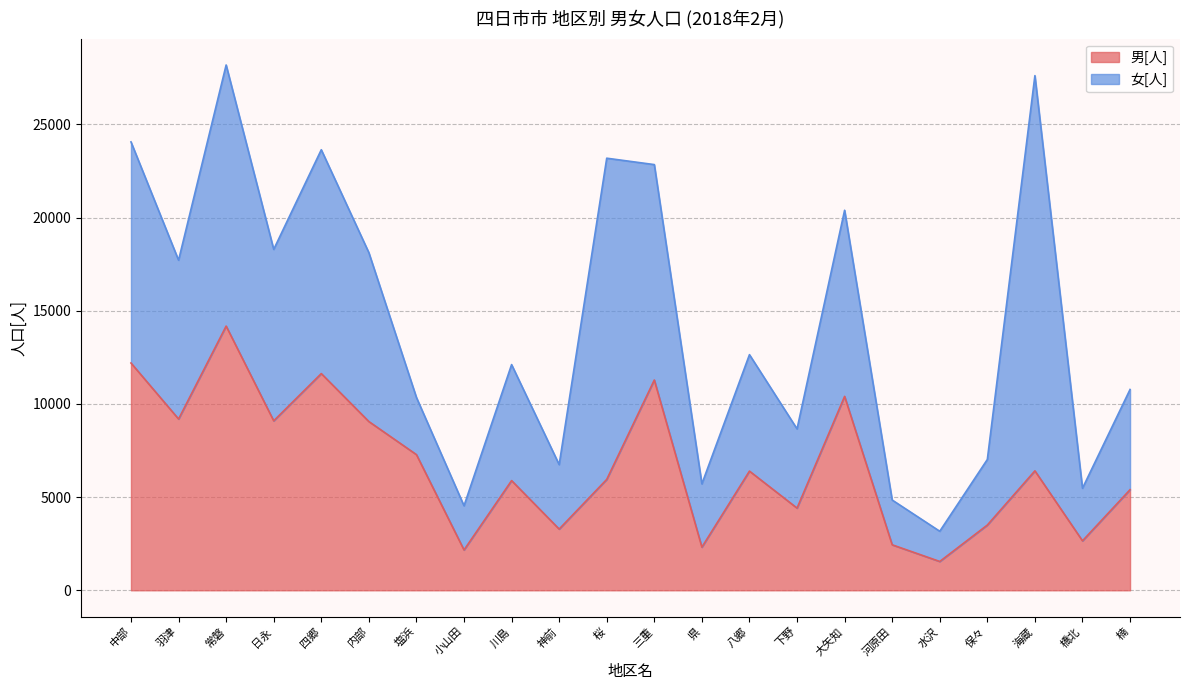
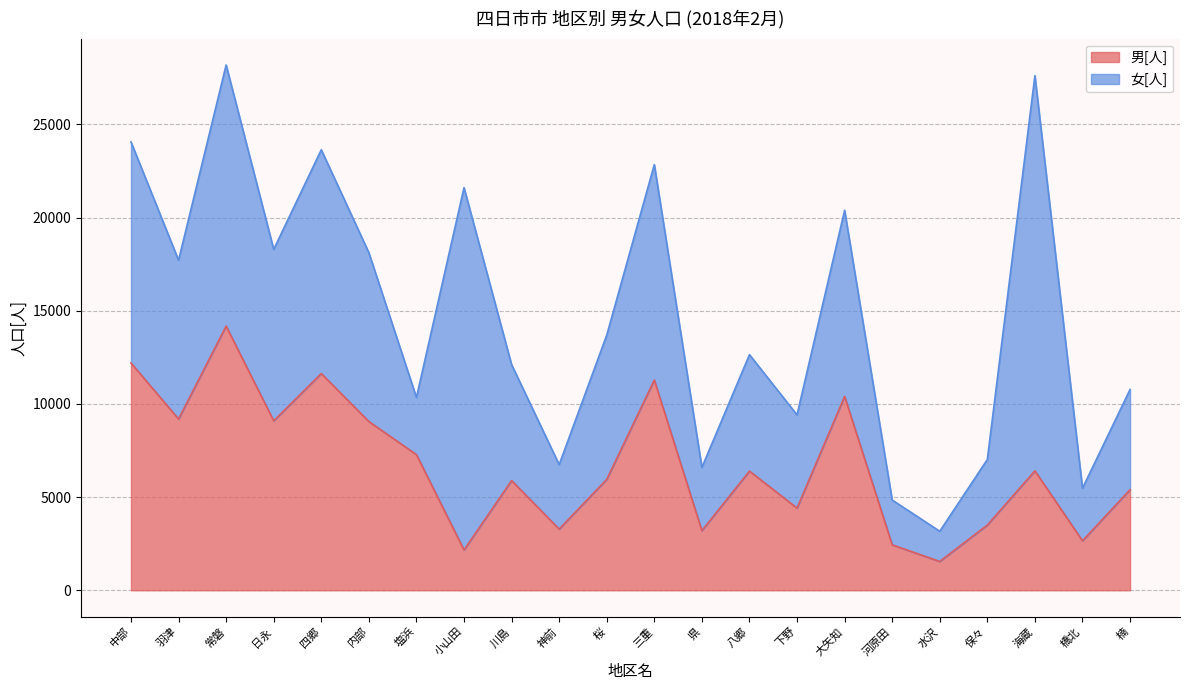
  {
    "男[人]": {
      "中部": 12200,
      "羽津": 9200,
      "常磐": 14200,
      "日永": 9100,
      "四郷": 11600,
      "内部": 9100,
      "塩浜": 7300,
      "小山田": 2200,
      "川島": 5900,
      "神前": 3300,
      "桜": 6000,
      "三重": 11300,
-     "県": 2300,
+     "県": 3200,
      "八郷": 6400,
      "下野": 4400,
      "大矢知": 10400,
      "河原田": 2400,
      "水沢": 1500,
      "保々": 3500,
      "海蔵": 6400,
      "橋北": 2700,
      "楠": 5400
    },
    "女[人]": {
      "中部": 11900,
      "羽津": 8500,
      "常磐": 14000,
      "日永": 9200,
      "四郷": 12000,
      "内部": 9100,
      "塩浜": 3100,
-     "小山田": 2400,
+     "小山田": 19400,
      "川島": 6200,
      "神前": 3500,
-     "桜": 17200,
+     "桜": 7700,
      "三重": 11600,
      "県": 3400,
      "八郷": 6300,
-     "下野": 4300,
+     "下野": 5000,
      "大矢知": 10000,
      "河原田": 2400,
      "水沢": 1600,
      "保々": 3500,
      "海蔵": 21200,
      "橋北": 2800,
      "楠": 5400
    }
  }
